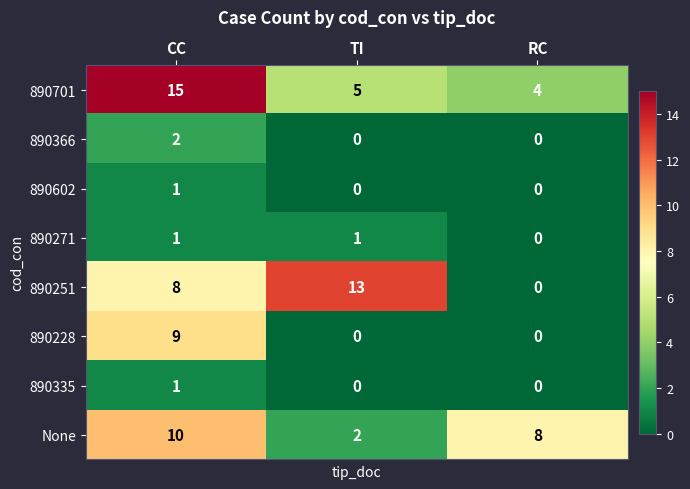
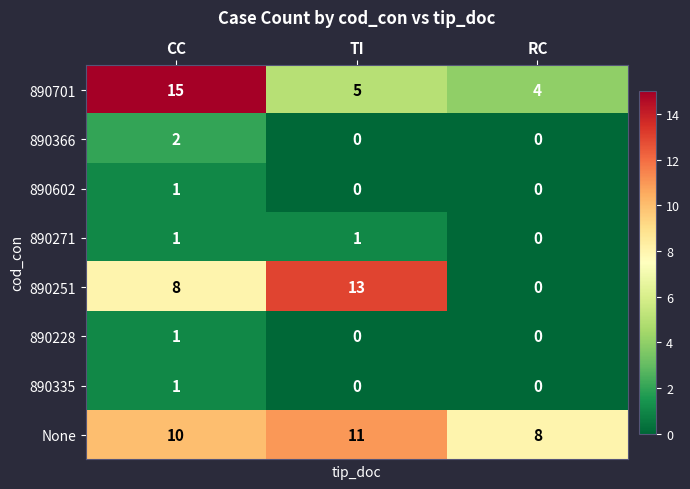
  {
    "890701": {
      "CC": 15,
      "TI": 5,
      "RC": 4
    },
    "890366": {
      "CC": 2,
      "TI": 0,
      "RC": 0
    },
    "890602": {
      "CC": 1,
      "TI": 0,
      "RC": 0
    },
    "890271": {
      "CC": 1,
      "TI": 1,
      "RC": 0
    },
    "890251": {
      "CC": 8,
      "TI": 13,
      "RC": 0
    },
    "890228": {
-     "CC": 9,
+     "CC": 1,
      "TI": 0,
      "RC": 0
    },
    "890335": {
      "CC": 1,
      "TI": 0,
      "RC": 0
    },
    "None": {
      "CC": 10,
-     "TI": 2,
+     "TI": 11,
      "RC": 8
    }
  }
